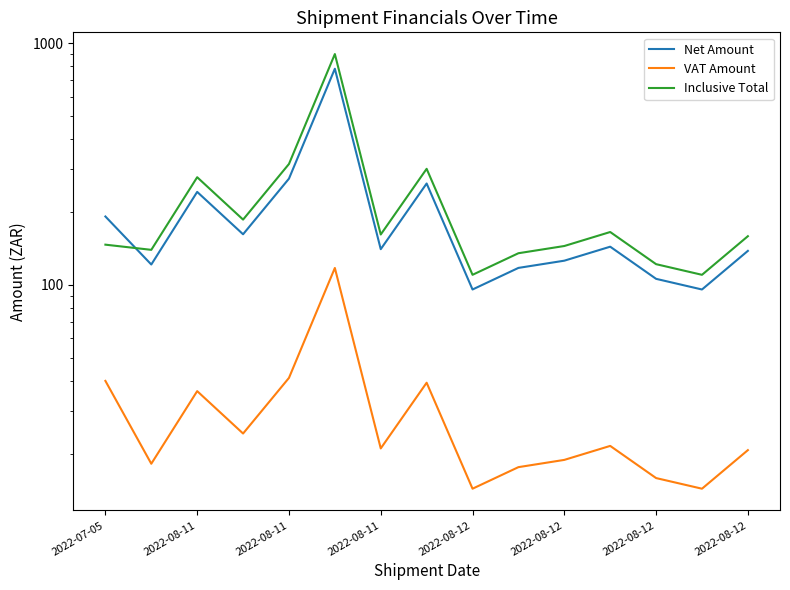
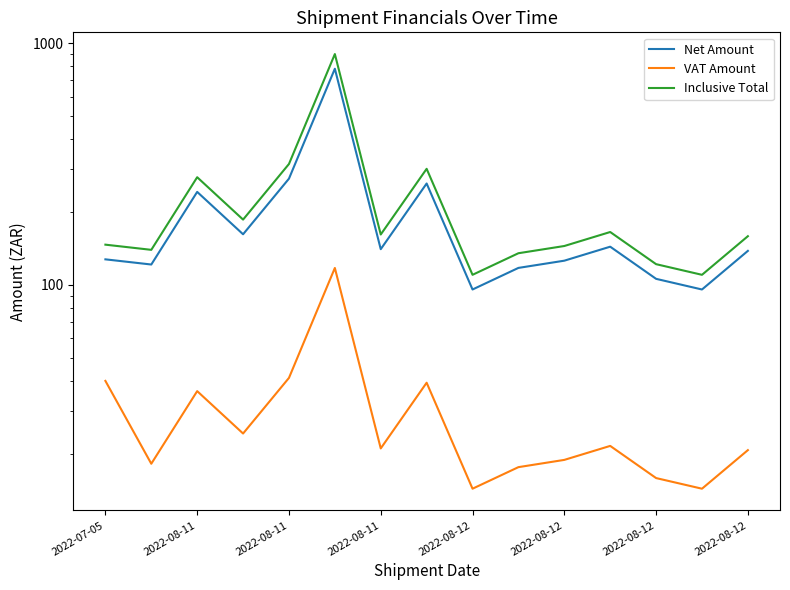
  {
    "Net Amount": {
-     "2022-07-05": 190
+     "2022-07-05": 130
    },
    "VAT Amount": {
      "2022-07-05": 40
    },
    "Inclusive Total": {
      "2022-07-05": 150
    }
  }
